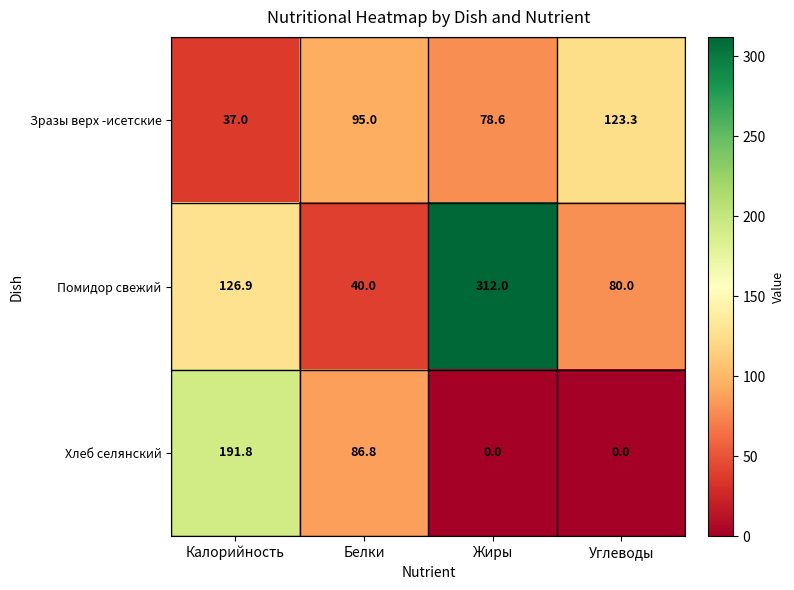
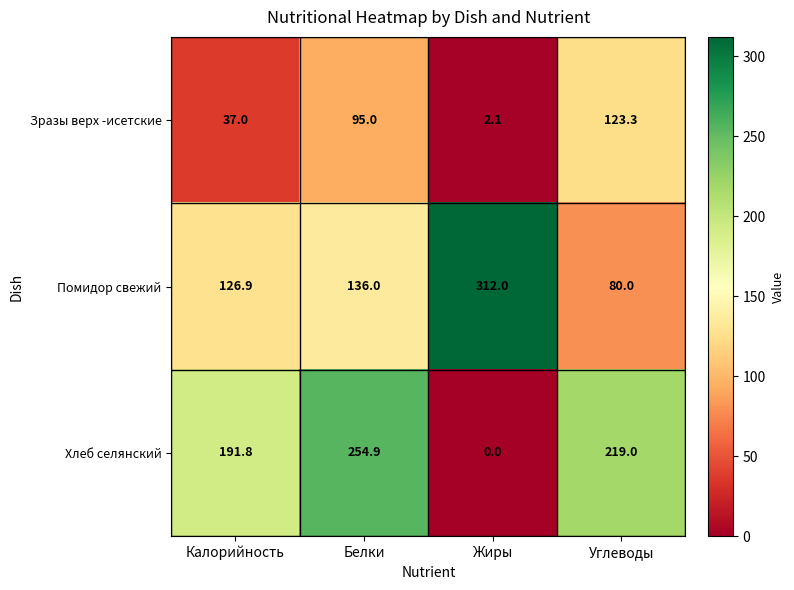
  {
    "Зразы верх -исетские": {
      "Калорийность": 37.0,
      "Белки": 95.0,
-     "Жиры": 78.6,
+     "Жиры": 2.1,
      "Углеводы": 123.3
    },
    "Помидор свежий": {
      "Калорийность": 126.9,
-     "Белки": 40.0,
+     "Белки": 136.0,
      "Жиры": 312.0,
      "Углеводы": 80.0
    },
    "Хлеб селянский": {
      "Калорийность": 191.8,
-     "Белки": 86.8,
+     "Белки": 254.9,
      "Жиры": 0.0,
-     "Углеводы": 0.0
+     "Углеводы": 219.0
    }
  }
